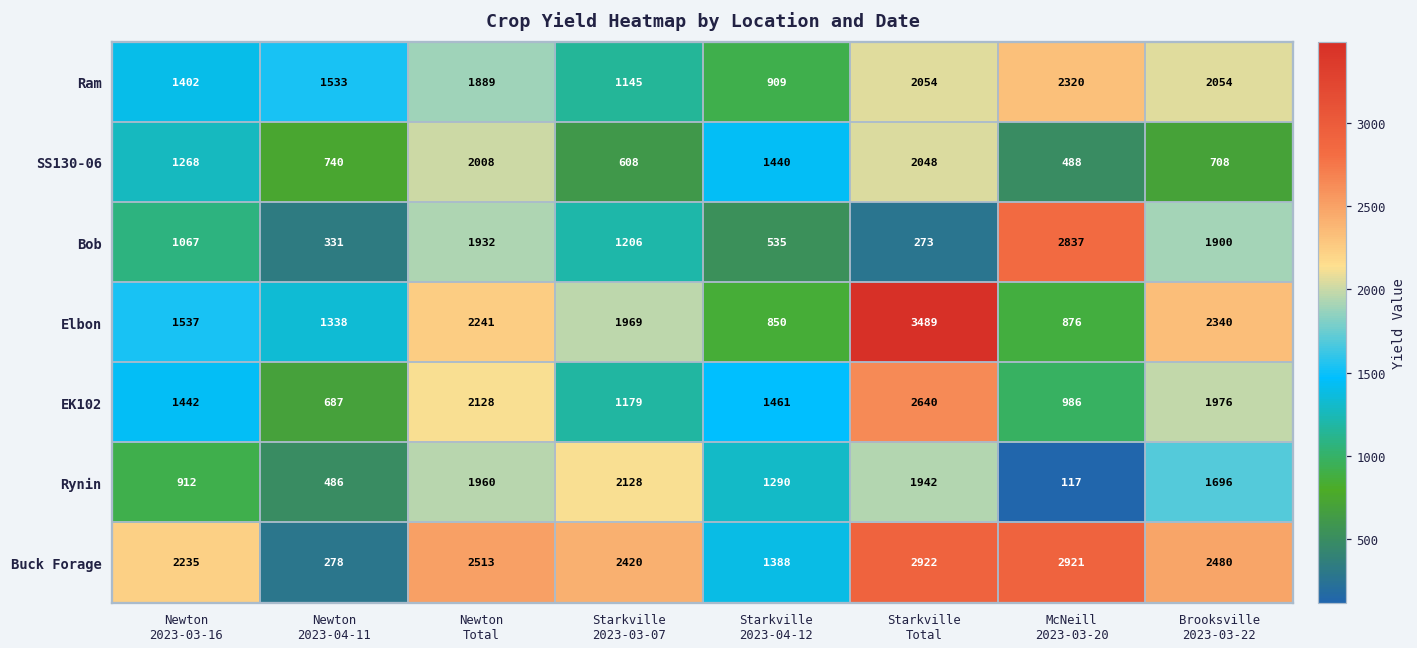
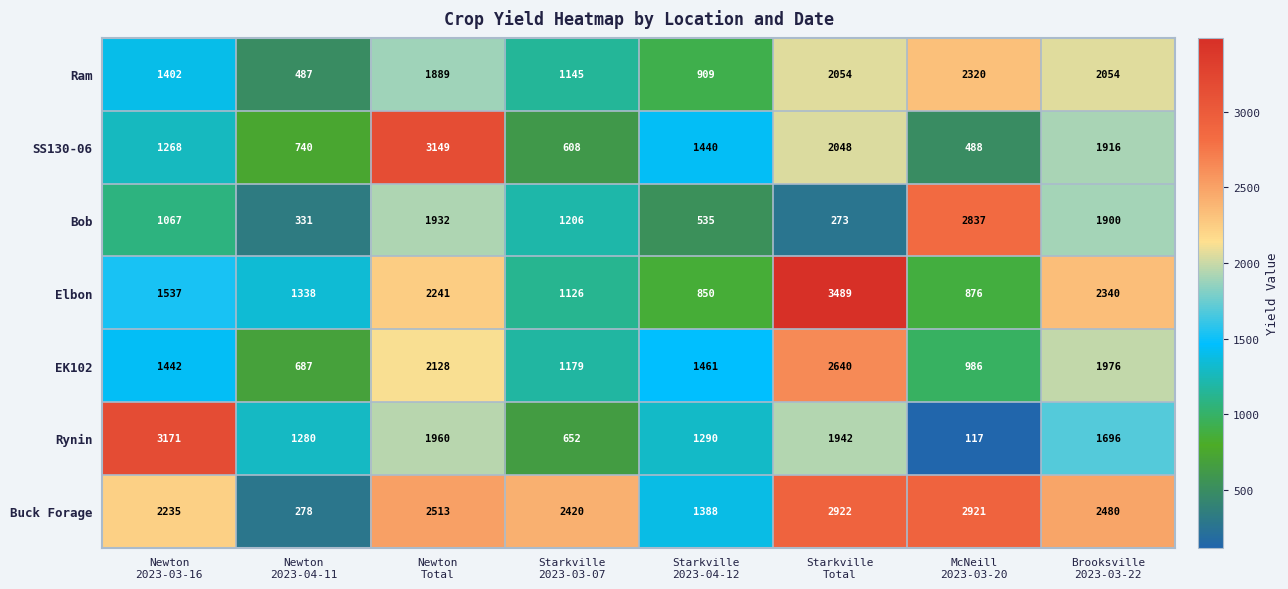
  {
    "Ram": {
      "Newton 2023-03-16": 1402,
-     "Newton 2023-04-11": 1533,
+     "Newton 2023-04-11": 487,
      "Newton Total": 1889,
      "Starkville 2023-03-07": 1145,
      "Starkville 2023-04-12": 909,
      "Starkville Total": 2054,
      "McNeill 2023-03-20": 2320,
      "Brooksville 2023-03-22": 2054
    },
    "SS130-06": {
      "Newton 2023-03-16": 1268,
      "Newton 2023-04-11": 740,
-     "Newton Total": 2008,
+     "Newton Total": 3149,
      "Starkville 2023-03-07": 608,
      "Starkville 2023-04-12": 1440,
      "Starkville Total": 2048,
      "McNeill 2023-03-20": 488,
-     "Brooksville 2023-03-22": 708
+     "Brooksville 2023-03-22": 1916
    },
    "Bob": {
      "Newton 2023-03-16": 1067,
      "Newton 2023-04-11": 331,
      "Newton Total": 1932,
      "Starkville 2023-03-07": 1206,
      "Starkville 2023-04-12": 535,
      "Starkville Total": 273,
      "McNeill 2023-03-20": 2837,
      "Brooksville 2023-03-22": 1900
    },
    "Elbon": {
      "Newton 2023-03-16": 1537,
      "Newton 2023-04-11": 1338,
      "Newton Total": 2241,
-     "Starkville 2023-03-07": 1969,
+     "Starkville 2023-03-07": 1126,
      "Starkville 2023-04-12": 850,
      "Starkville Total": 3489,
      "McNeill 2023-03-20": 876,
      "Brooksville 2023-03-22": 2340
    },
    "EK102": {
      "Newton 2023-03-16": 1442,
      "Newton 2023-04-11": 687,
      "Newton Total": 2128,
      "Starkville 2023-03-07": 1179,
      "Starkville 2023-04-12": 1461,
      "Starkville Total": 2640,
      "McNeill 2023-03-20": 986,
      "Brooksville 2023-03-22": 1976
    },
    "Rynin": {
-     "Newton 2023-03-16": 912,
-     "Newton 2023-04-11": 486,
+     "Newton 2023-03-16": 3171,
+     "Newton 2023-04-11": 1280,
      "Newton Total": 1960,
-     "Starkville 2023-03-07": 2128,
+     "Starkville 2023-03-07": 652,
      "Starkville 2023-04-12": 1290,
      "Starkville Total": 1942,
      "McNeill 2023-03-20": 117,
      "Brooksville 2023-03-22": 1696
    },
    "Buck Forage": {
      "Newton 2023-03-16": 2235,
      "Newton 2023-04-11": 278,
      "Newton Total": 2513,
      "Starkville 2023-03-07": 2420,
      "Starkville 2023-04-12": 1388,
      "Starkville Total": 2922,
      "McNeill 2023-03-20": 2921,
      "Brooksville 2023-03-22": 2480
    }
  }
